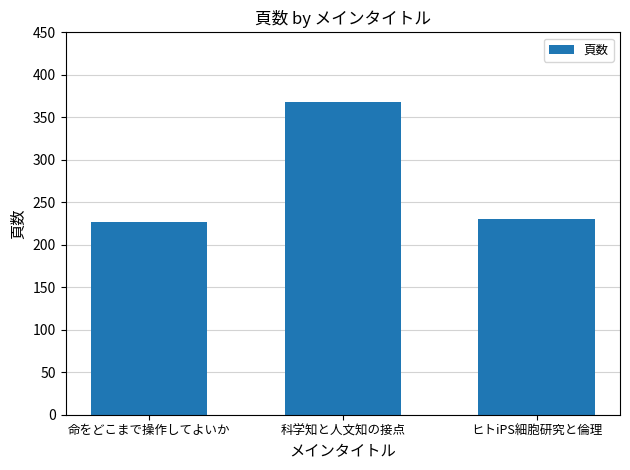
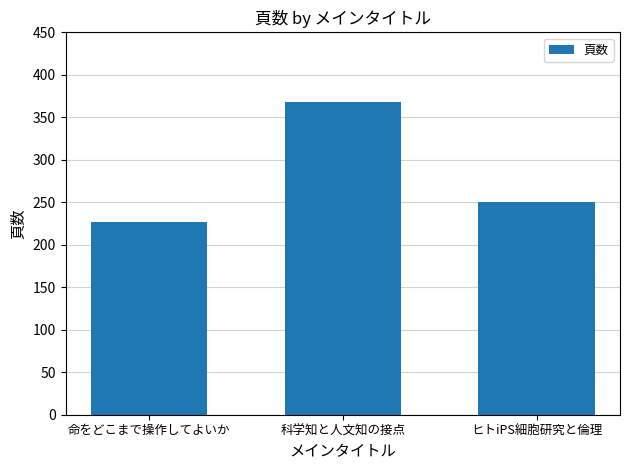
  {
    "命をどこまで操作してよいか": 230,
    "科学知と人文知の接点": 370,
-   "ヒトiPS細胞研究と倫理": 230
+   "ヒトiPS細胞研究と倫理": 250
  }
